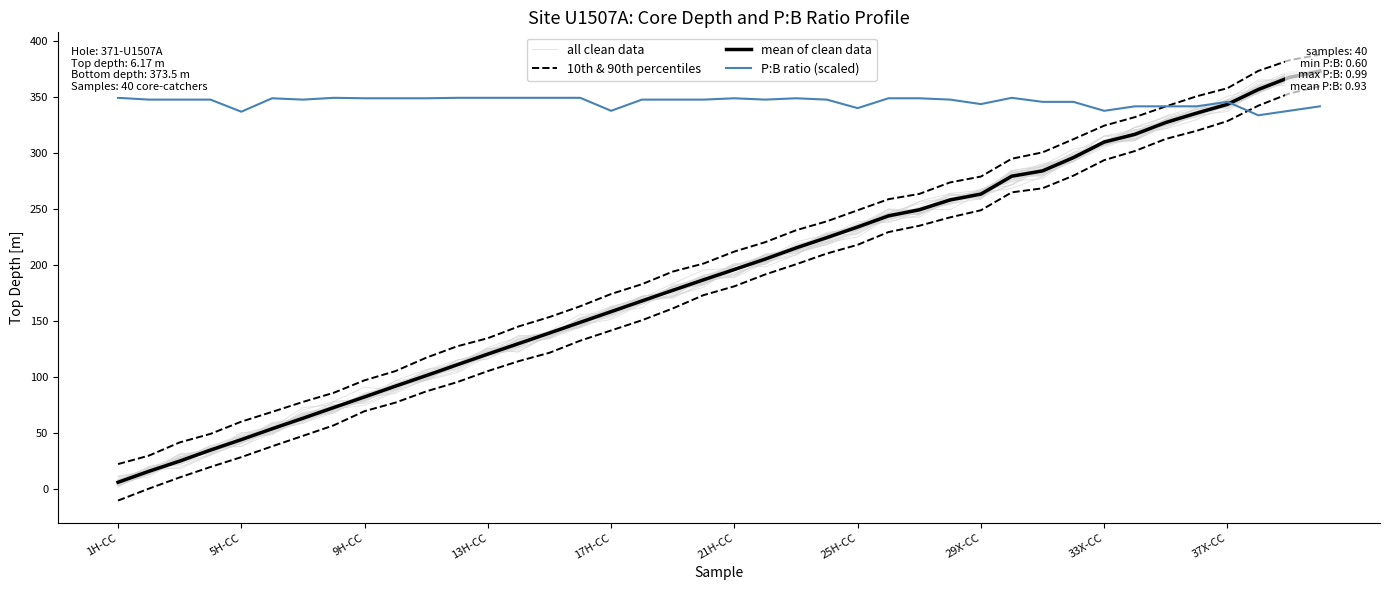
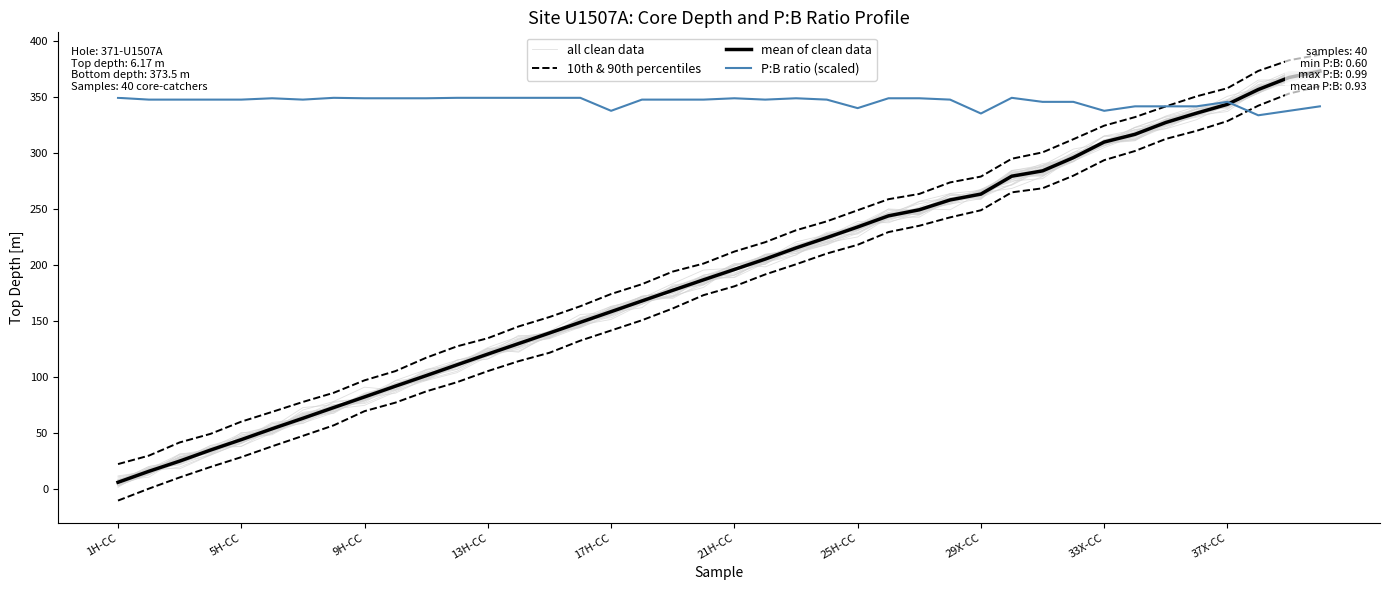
  {
    "P:B ratio (scaled)": {
-     "5H-CC": 337,
+     "5H-CC": 348,
      "9H-CC": 349,
      "13H-CC": 350,
      "17H-CC": 338,
      "21H-CC": 349,
      "25H-CC": 340,
-     "29X-CC": 344,
+     "29X-CC": 336,
      "33X-CC": 338
    }
  }
